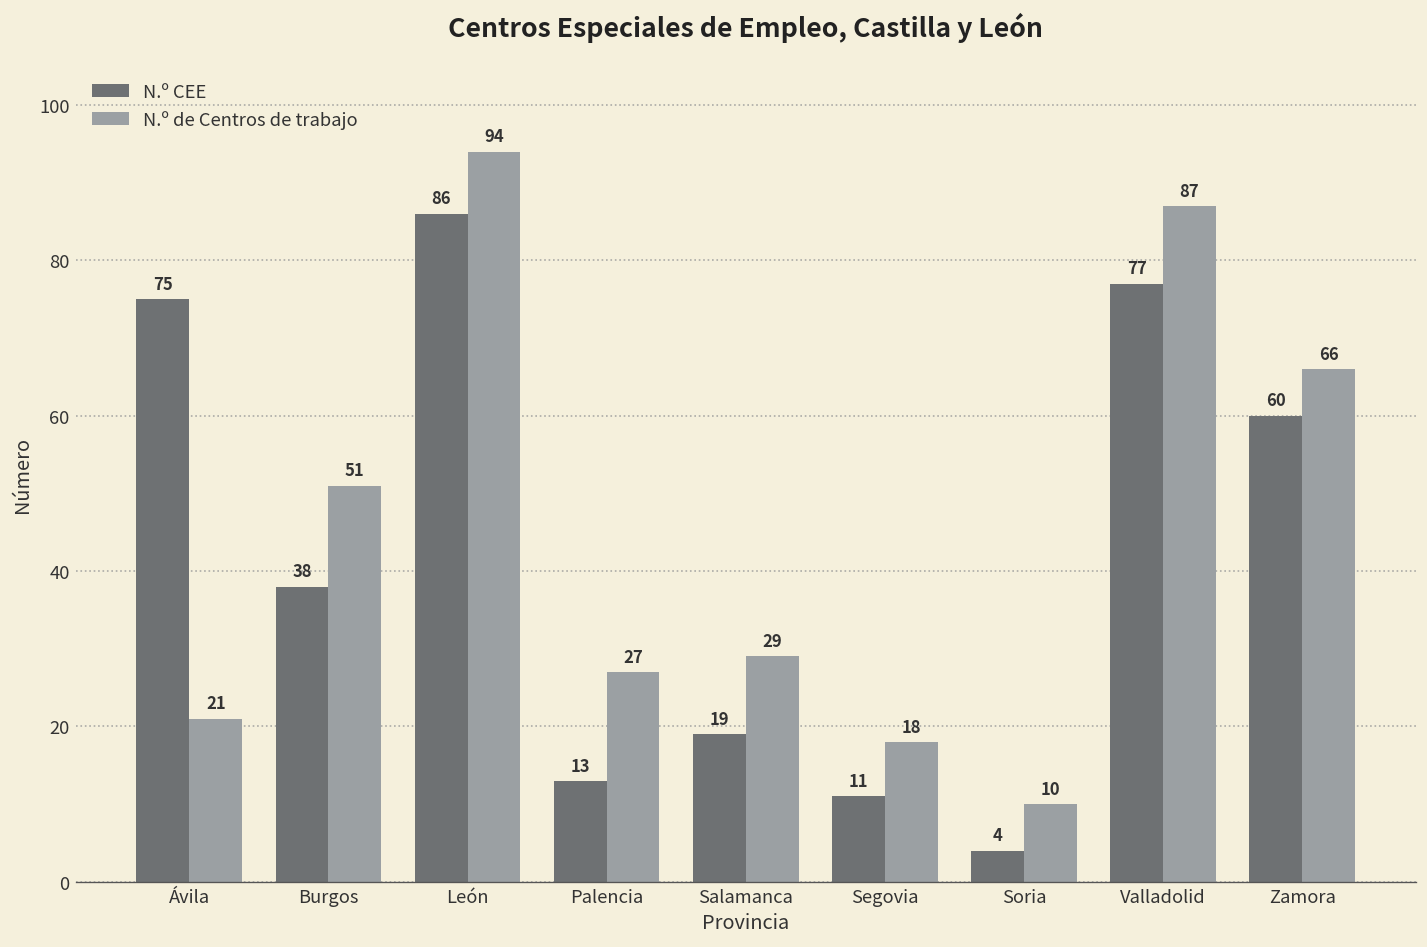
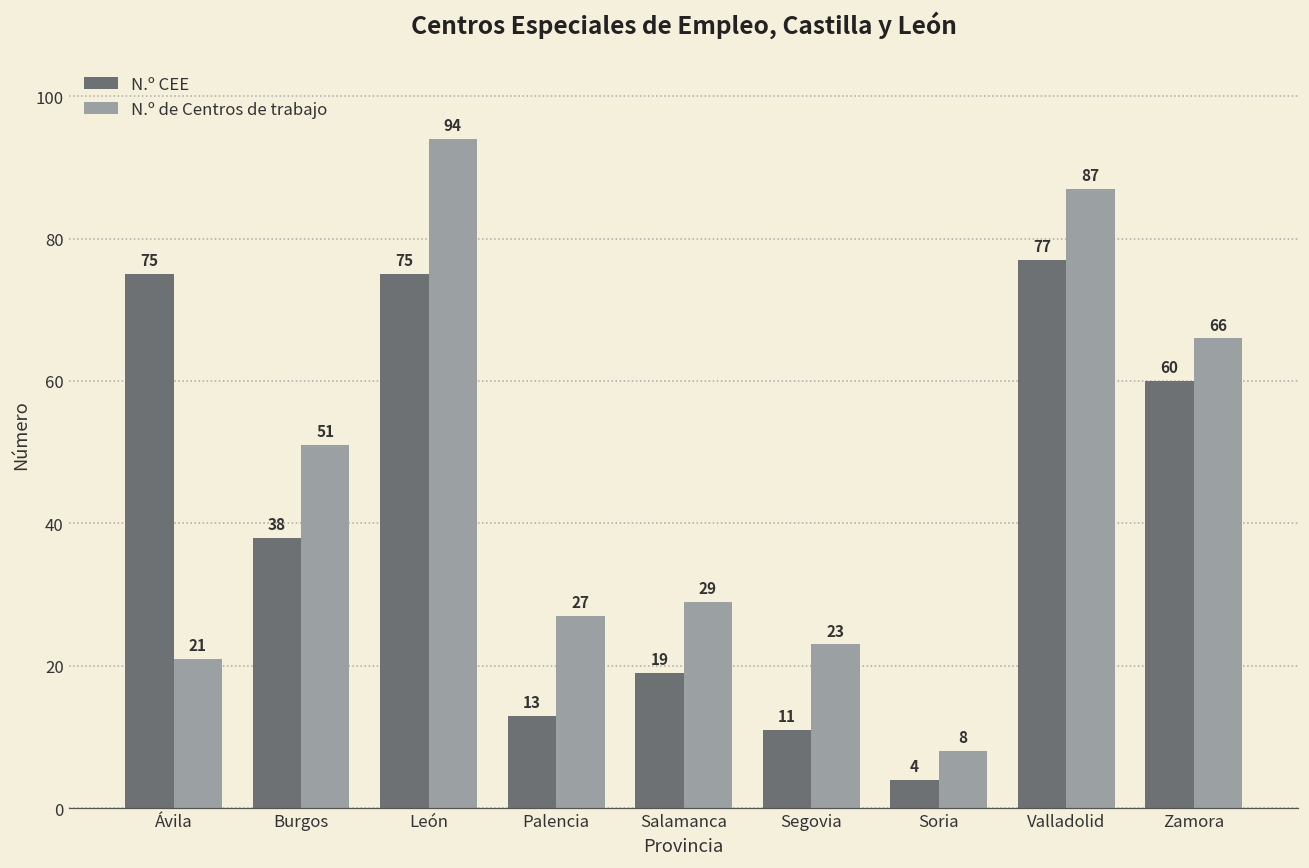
  {
    "N.º CEE": {
      "Ávila": 75,
      "Burgos": 38,
-     "León": 86,
+     "León": 75,
      "Palencia": 13,
      "Salamanca": 19,
      "Segovia": 11,
      "Soria": 4,
      "Valladolid": 77,
      "Zamora": 60
    },
    "N.º de Centros de trabajo": {
      "Ávila": 21,
      "Burgos": 51,
      "León": 94,
      "Palencia": 27,
      "Salamanca": 29,
-     "Segovia": 18,
-     "Soria": 10,
+     "Segovia": 23,
+     "Soria": 8,
      "Valladolid": 87,
      "Zamora": 66
    }
  }
